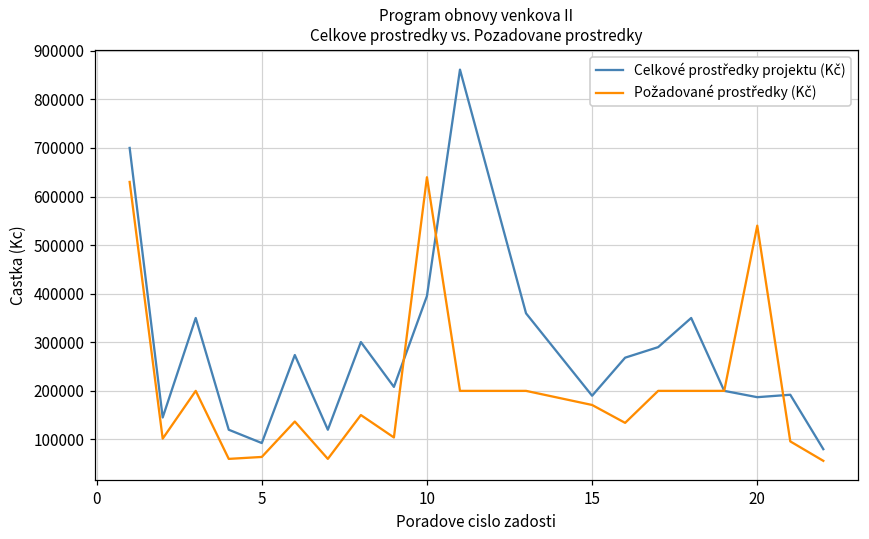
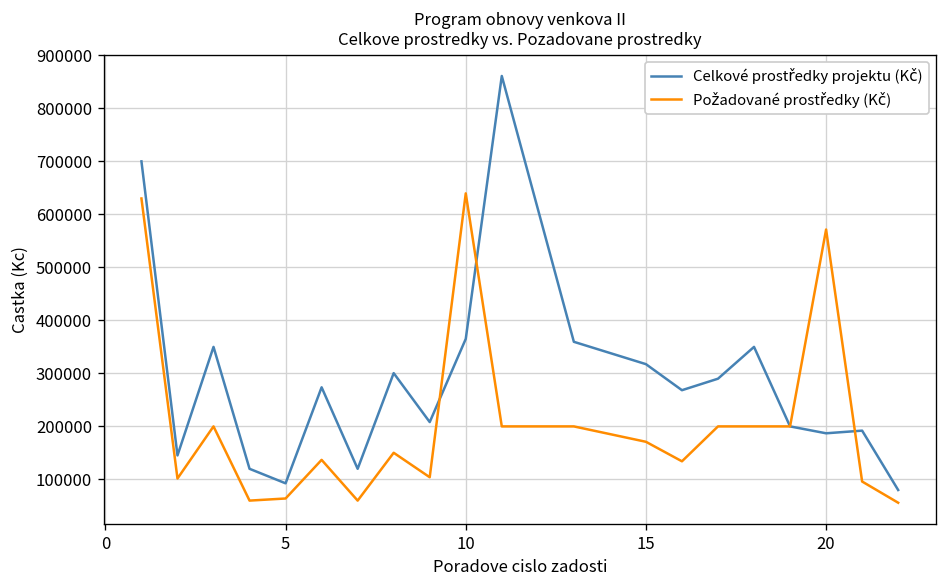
  {
    "Celkové prostředky projektu (Kč)": {
      "5": 90000,
-     "10": 400000,
-     "15": 190000,
+     "10": 370000,
+     "15": 320000,
      "20": 190000
    },
    "Požadované prostředky (Kč)": {
      "5": 60000,
      "10": 640000,
      "15": 170000,
-     "20": 540000
+     "20": 570000
    }
  }
